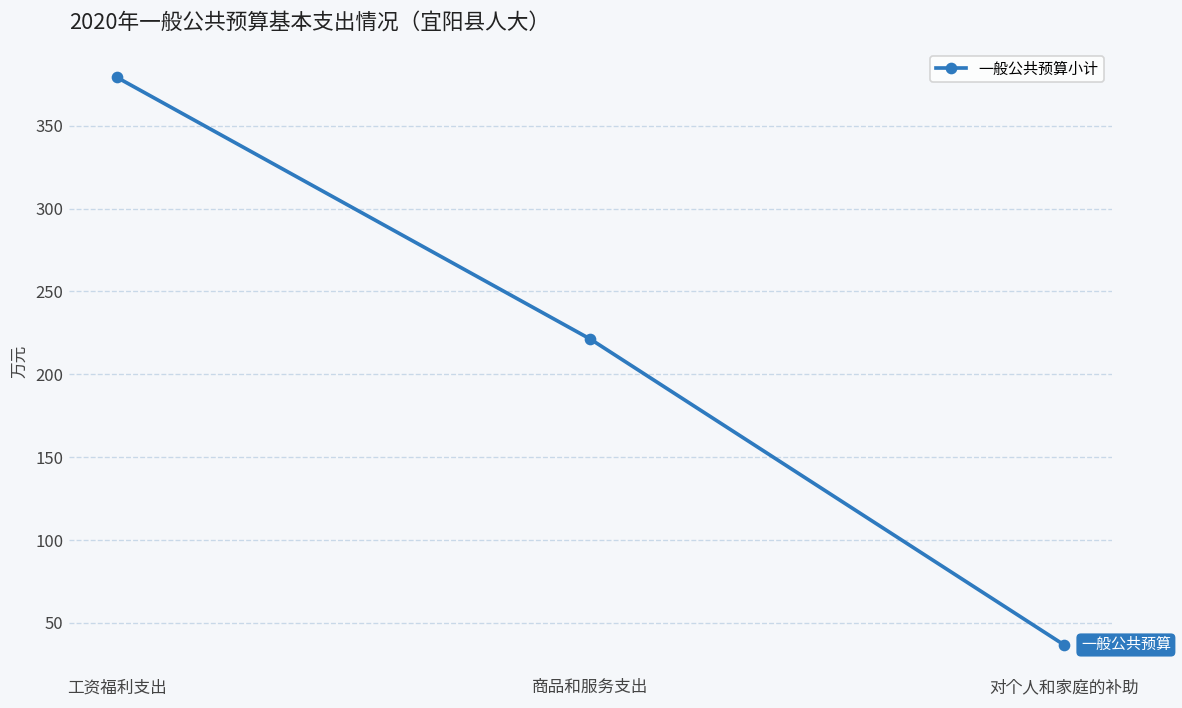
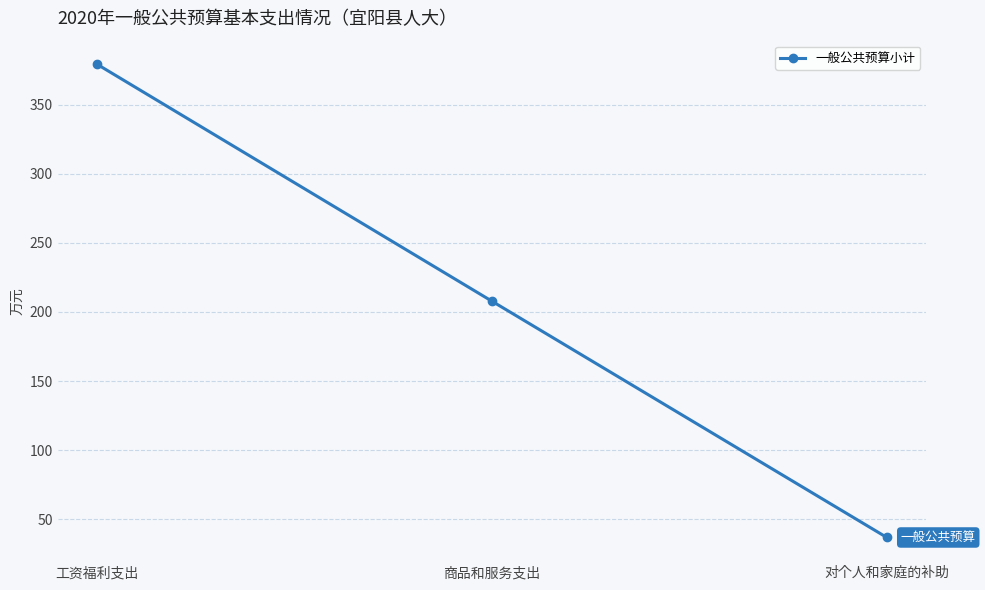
  {
    "工资福利支出": 379,
-   "商品和服务支出": 221,
+   "商品和服务支出": 208,
    "对个人和家庭的补助": 37
  }
